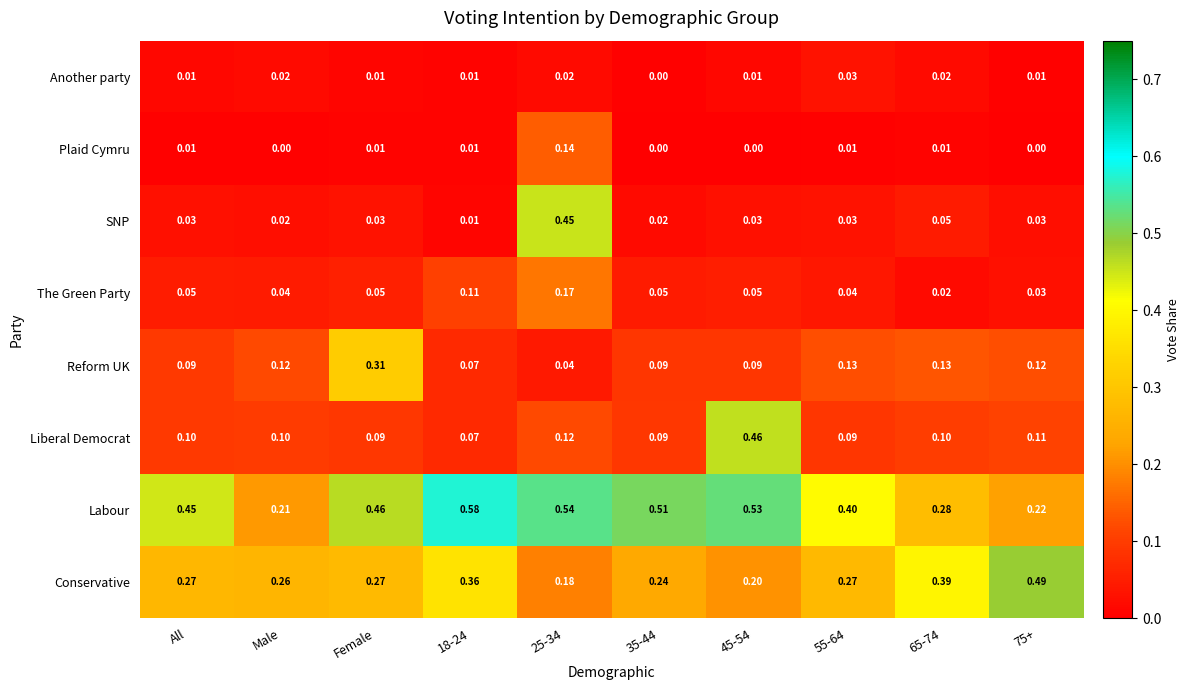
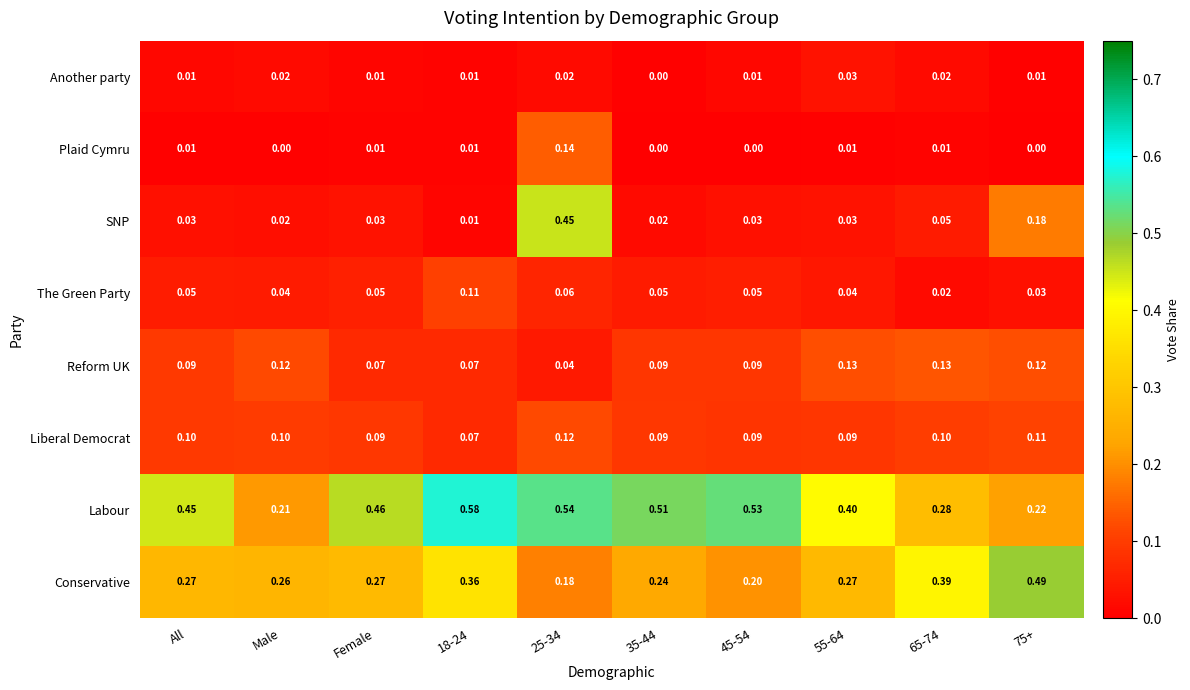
  {
    "Another party": {
      "All": 0.01,
      "Male": 0.02,
      "Female": 0.01,
      "18-24": 0.01,
      "25-34": 0.02,
      "35-44": 0.00,
      "45-54": 0.01,
      "55-64": 0.03,
      "65-74": 0.02,
      "75+": 0.01
    },
    "Plaid Cymru": {
      "All": 0.01,
      "Male": 0.00,
      "Female": 0.01,
      "18-24": 0.01,
      "25-34": 0.14,
      "35-44": 0.00,
      "45-54": 0.00,
      "55-64": 0.01,
      "65-74": 0.01,
      "75+": 0.00
    },
    "SNP": {
      "All": 0.03,
      "Male": 0.02,
      "Female": 0.03,
      "18-24": 0.01,
      "25-34": 0.45,
      "35-44": 0.02,
      "45-54": 0.03,
      "55-64": 0.03,
      "65-74": 0.05,
-     "75+": 0.03
+     "75+": 0.18
    },
    "The Green Party": {
      "All": 0.05,
      "Male": 0.04,
      "Female": 0.05,
      "18-24": 0.11,
-     "25-34": 0.17,
+     "25-34": 0.06,
      "35-44": 0.05,
      "45-54": 0.05,
      "55-64": 0.04,
      "65-74": 0.02,
      "75+": 0.03
    },
    "Reform UK": {
      "All": 0.09,
      "Male": 0.12,
-     "Female": 0.31,
+     "Female": 0.07,
      "18-24": 0.07,
      "25-34": 0.04,
      "35-44": 0.09,
      "45-54": 0.09,
      "55-64": 0.13,
      "65-74": 0.13,
      "75+": 0.12
    },
    "Liberal Democrat": {
      "All": 0.10,
      "Male": 0.10,
      "Female": 0.09,
      "18-24": 0.07,
      "25-34": 0.12,
      "35-44": 0.09,
-     "45-54": 0.46,
+     "45-54": 0.09,
      "55-64": 0.09,
      "65-74": 0.10,
      "75+": 0.11
    },
    "Labour": {
      "All": 0.45,
      "Male": 0.21,
      "Female": 0.46,
      "18-24": 0.58,
      "25-34": 0.54,
      "35-44": 0.51,
      "45-54": 0.53,
      "55-64": 0.40,
      "65-74": 0.28,
      "75+": 0.22
    },
    "Conservative": {
      "All": 0.27,
      "Male": 0.26,
      "Female": 0.27,
      "18-24": 0.36,
      "25-34": 0.18,
      "35-44": 0.24,
      "45-54": 0.20,
      "55-64": 0.27,
      "65-74": 0.39,
      "75+": 0.49
    }
  }
